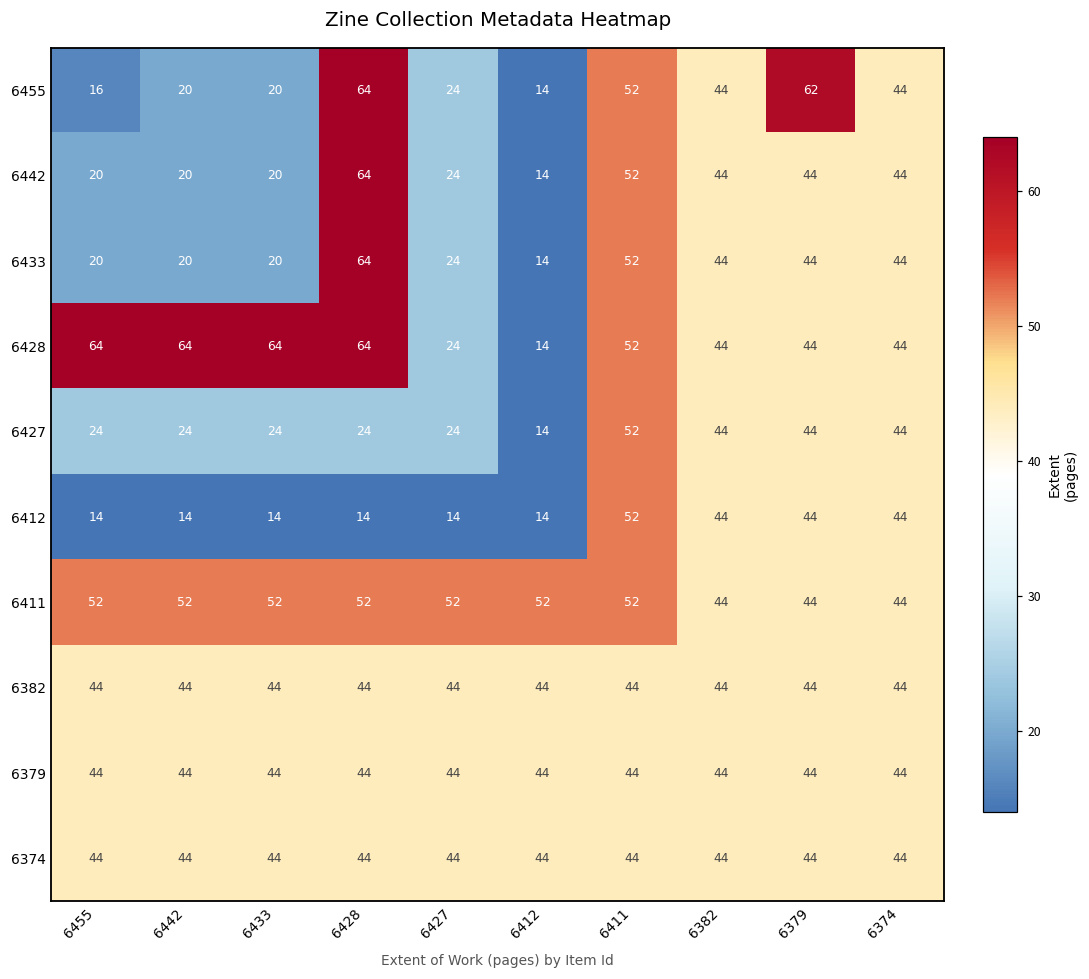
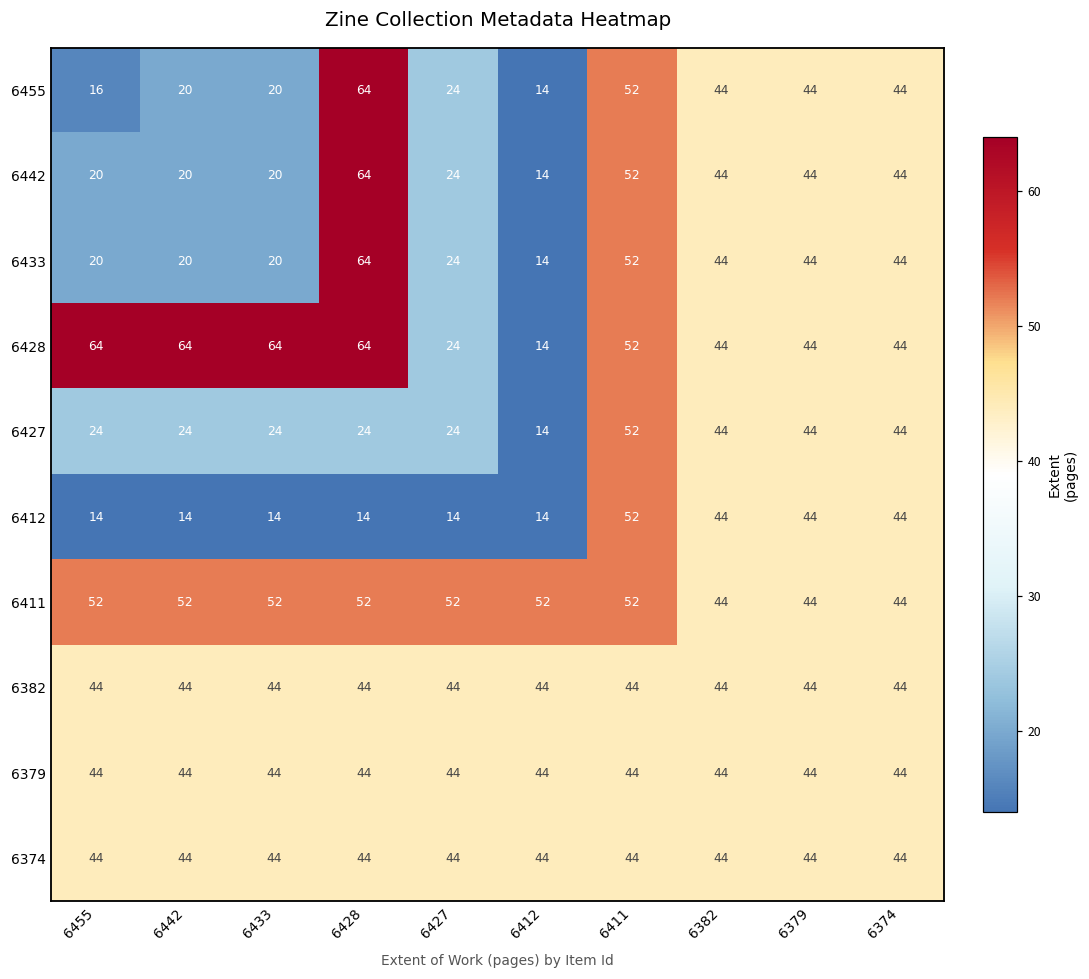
  {
    "6455": {
      "6455": 16,
      "6442": 20,
      "6433": 20,
      "6428": 64,
      "6427": 24,
      "6412": 14,
      "6411": 52,
      "6382": 44,
-     "6379": 62,
+     "6379": 44,
      "6374": 44
    },
    "6442": {
      "6455": 20,
      "6442": 20,
      "6433": 20,
      "6428": 64,
      "6427": 24,
      "6412": 14,
      "6411": 52,
      "6382": 44,
      "6379": 44,
      "6374": 44
    },
    "6433": {
      "6455": 20,
      "6442": 20,
      "6433": 20,
      "6428": 64,
      "6427": 24,
      "6412": 14,
      "6411": 52,
      "6382": 44,
      "6379": 44,
      "6374": 44
    },
    "6428": {
      "6455": 64,
      "6442": 64,
      "6433": 64,
      "6428": 64,
      "6427": 24,
      "6412": 14,
      "6411": 52,
      "6382": 44,
      "6379": 44,
      "6374": 44
    },
    "6427": {
      "6455": 24,
      "6442": 24,
      "6433": 24,
      "6428": 24,
      "6427": 24,
      "6412": 14,
      "6411": 52,
      "6382": 44,
      "6379": 44,
      "6374": 44
    },
    "6412": {
      "6455": 14,
      "6442": 14,
      "6433": 14,
      "6428": 14,
      "6427": 14,
      "6412": 14,
      "6411": 52,
      "6382": 44,
      "6379": 44,
      "6374": 44
    },
    "6411": {
      "6455": 52,
      "6442": 52,
      "6433": 52,
      "6428": 52,
      "6427": 52,
      "6412": 52,
      "6411": 52,
      "6382": 44,
      "6379": 44,
      "6374": 44
    },
    "6382": {
      "6455": 44,
      "6442": 44,
      "6433": 44,
      "6428": 44,
      "6427": 44,
      "6412": 44,
      "6411": 44,
      "6382": 44,
      "6379": 44,
      "6374": 44
    },
    "6379": {
      "6455": 44,
      "6442": 44,
      "6433": 44,
      "6428": 44,
      "6427": 44,
      "6412": 44,
      "6411": 44,
      "6382": 44,
      "6379": 44,
      "6374": 44
    },
    "6374": {
      "6455": 44,
      "6442": 44,
      "6433": 44,
      "6428": 44,
      "6427": 44,
      "6412": 44,
      "6411": 44,
      "6382": 44,
      "6379": 44,
      "6374": 44
    }
  }
